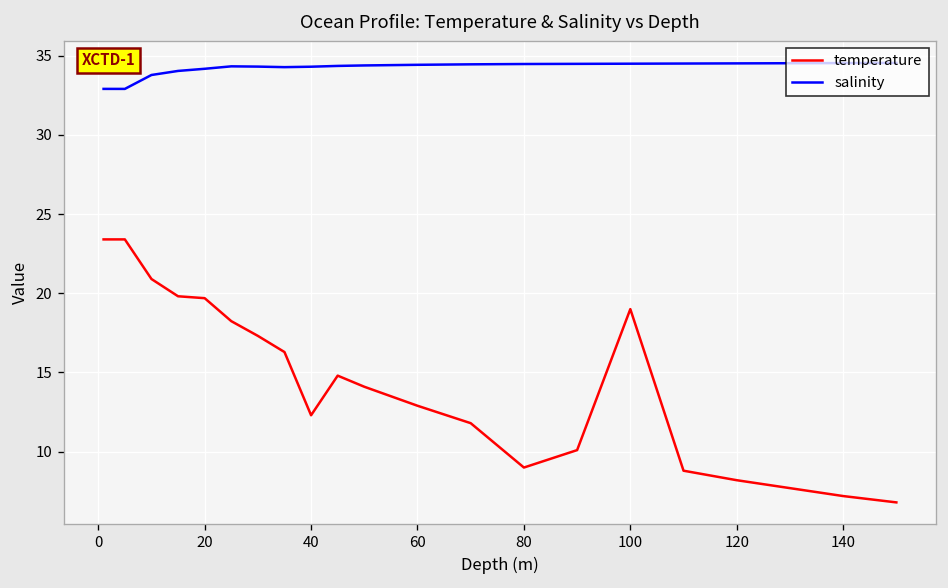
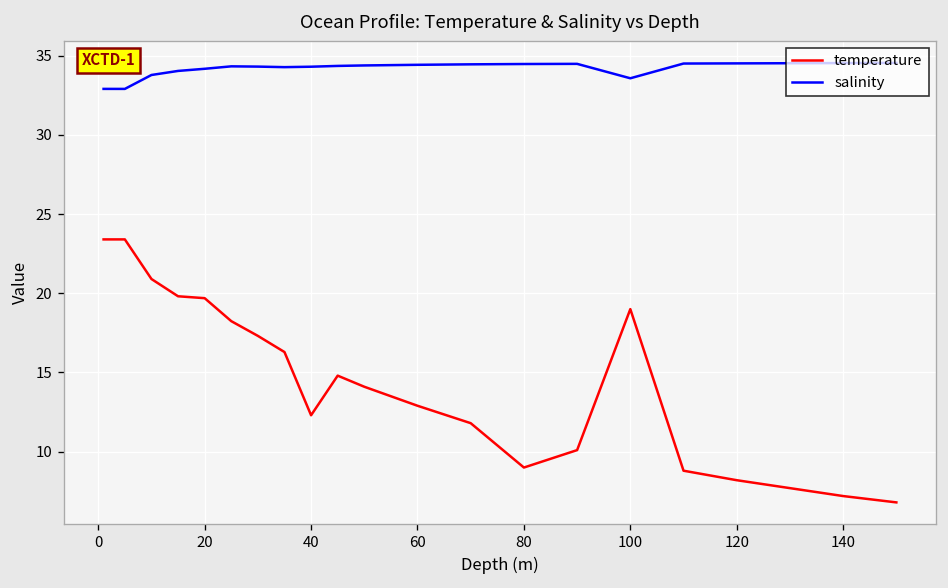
  {
    "temperature": {
      "20": 19.7,
      "40": 12.3,
      "60": 12.9,
      "80": 9.0,
      "100": 19.0,
      "120": 8.2,
      "140": 7.2
    },
    "salinity": {
      "20": 34.2,
      "40": 34.3,
      "60": 34.4,
      "80": 34.5,
-     "100": 34.5,
+     "100": 33.6,
      "120": 34.5
    }
  }
